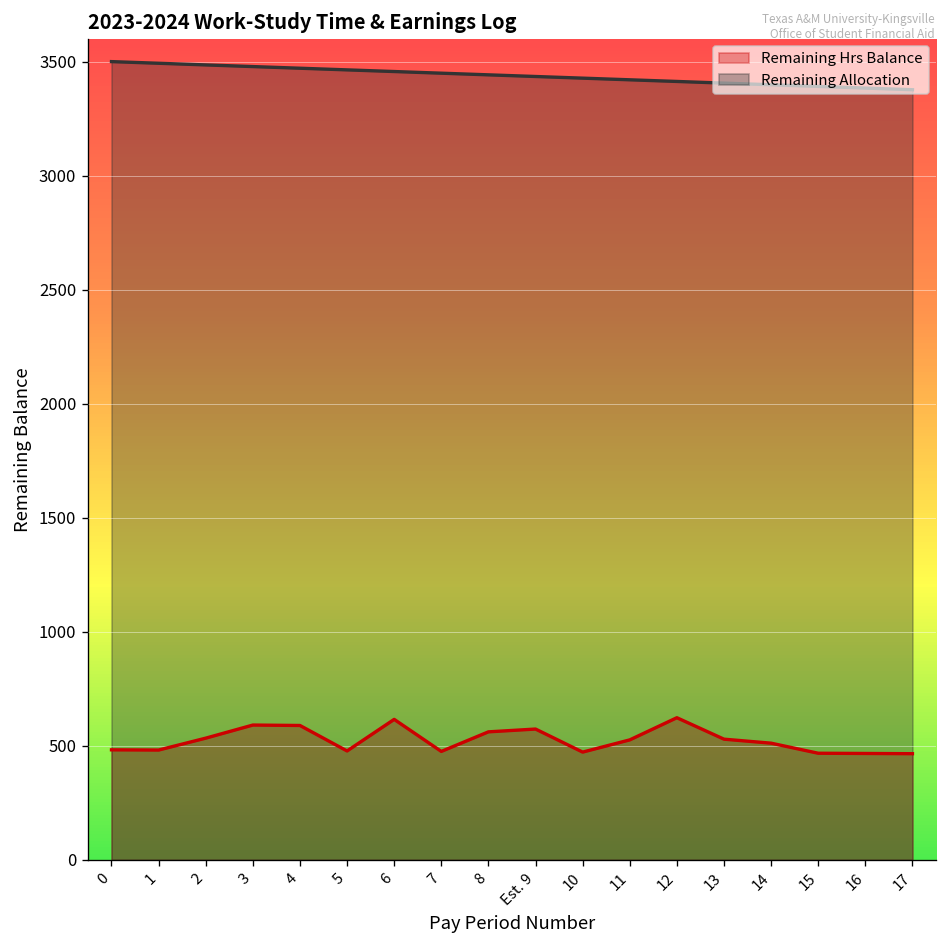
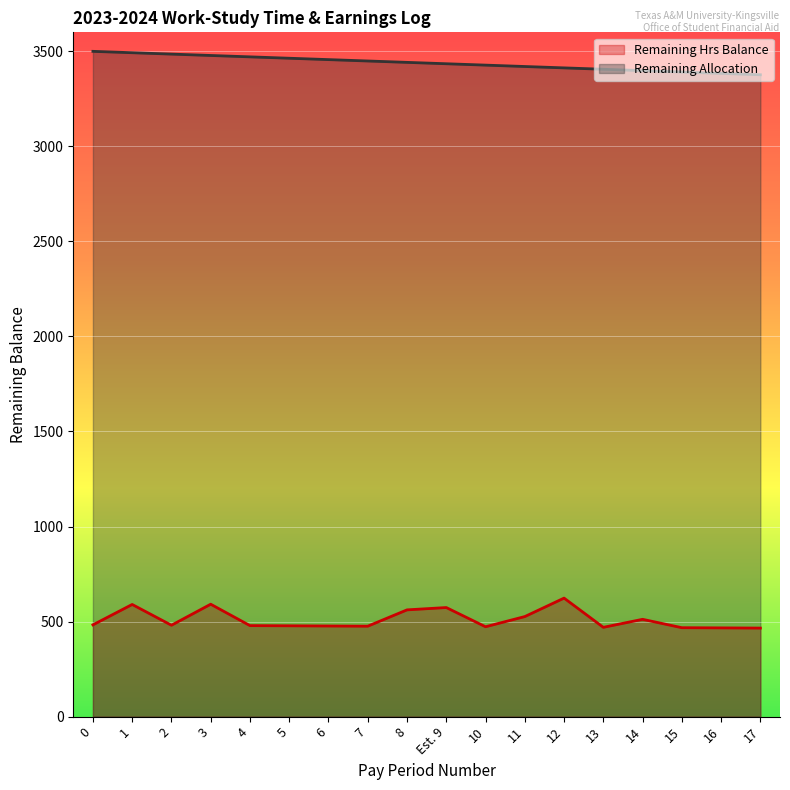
  {
    "Remaining Hrs Balance": {
      "0": 480,
-     "1": 480,
-     "2": 530,
+     "1": 590,
+     "2": 480,
      "3": 590,
-     "4": 590,
+     "4": 480,
      "5": 480,
-     "6": 620,
+     "6": 480,
      "7": 480,
      "8": 560,
      "Est. 9": 570,
      "10": 470,
      "11": 530,
      "12": 620,
-     "13": 530,
+     "13": 470,
      "14": 510,
      "15": 470,
      "16": 470,
      "17": 470
    },
    "Remaining Allocation": {
      "0": 3500,
      "1": 3490,
      "2": 3490,
      "3": 3480,
      "4": 3470,
      "5": 3460,
      "6": 3460,
      "7": 3450,
      "8": 3440,
      "Est. 9": 3430,
      "10": 3430,
      "11": 3420,
      "12": 3410
    }
  }
